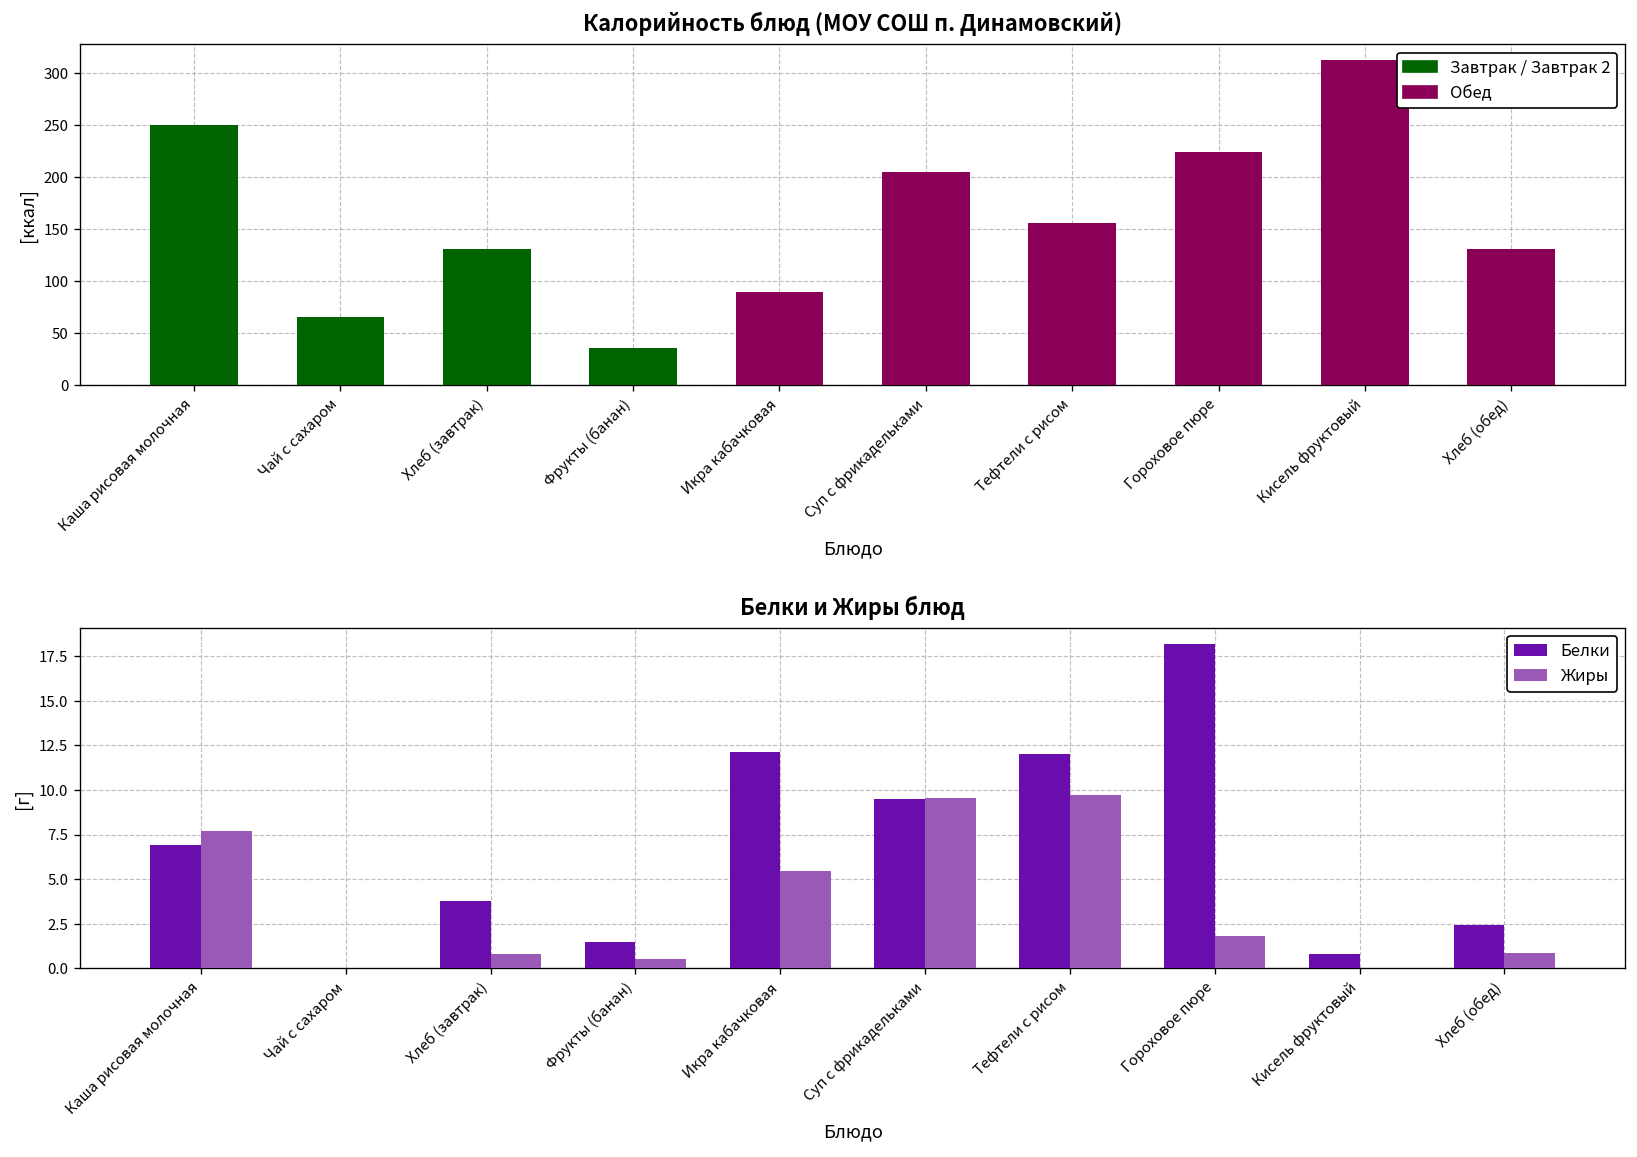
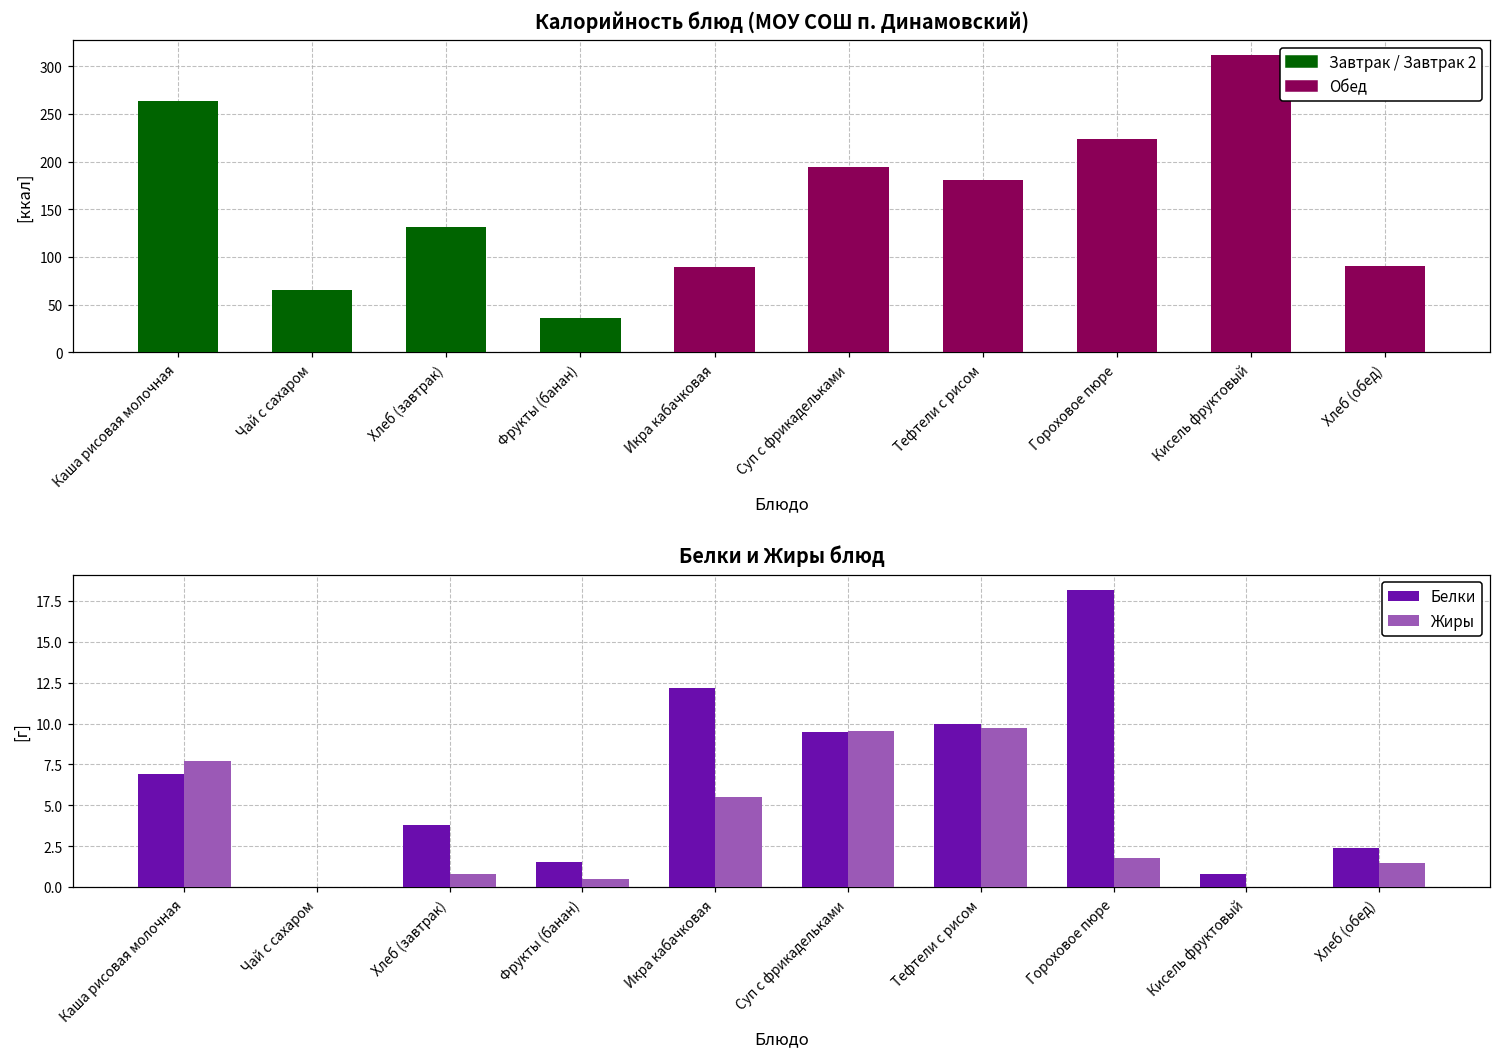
  {
    "Калорийность блюд (МОУ СОШ п. Динамовский)": {
-     "Каша рисовая молочная": 250,
+     "Каша рисовая молочная": 260,
      "Чай с сахаром": 70,
      "Хлеб (завтрак)": 130,
      "Фрукты (банан)": 40,
      "Икра кабачковая": 90,
-     "Суп с фрикадельками": 200,
-     "Тефтели с рисом": 160,
+     "Суп с фрикадельками": 190,
+     "Тефтели с рисом": 180,
      "Гороховое пюре": 220,
      "Кисель фруктовый": 310,
-     "Хлеб (обед)": 130
+     "Хлеб (обед)": 90
    },
    "Белки и Жиры блюд": {
      "Белки": {
        "Каша рисовая молочная": 7,
        "Чай с сахаром": 0,
        "Хлеб (завтрак)": 3.8,
        "Фрукты (банан)": 1.5,
        "Икра кабачковая": 12,
        "Суп с фрикадельками": 9.5,
-       "Тефтели с рисом": 12,
+       "Тефтели с рисом": 10,
        "Гороховое пюре": 18.2,
        "Кисель фруктовый": 0.8,
        "Хлеб (обед)": 2.4
      },
      "Жиры": {
        "Каша рисовая молочная": 7.7,
        "Чай с сахаром": 0.0,
        "Хлеб (завтрак)": 0.8,
        "Фрукты (банан)": 0.5,
        "Икра кабачковая": 5.5,
        "Суп с фрикадельками": 9.6,
        "Тефтели с рисом": 9.7,
        "Гороховое пюре": 1.8,
        "Кисель фруктовый": 0.0,
-       "Хлеб (обед)": 0.9
+       "Хлеб (обед)": 1.5
      }
    }
  }
